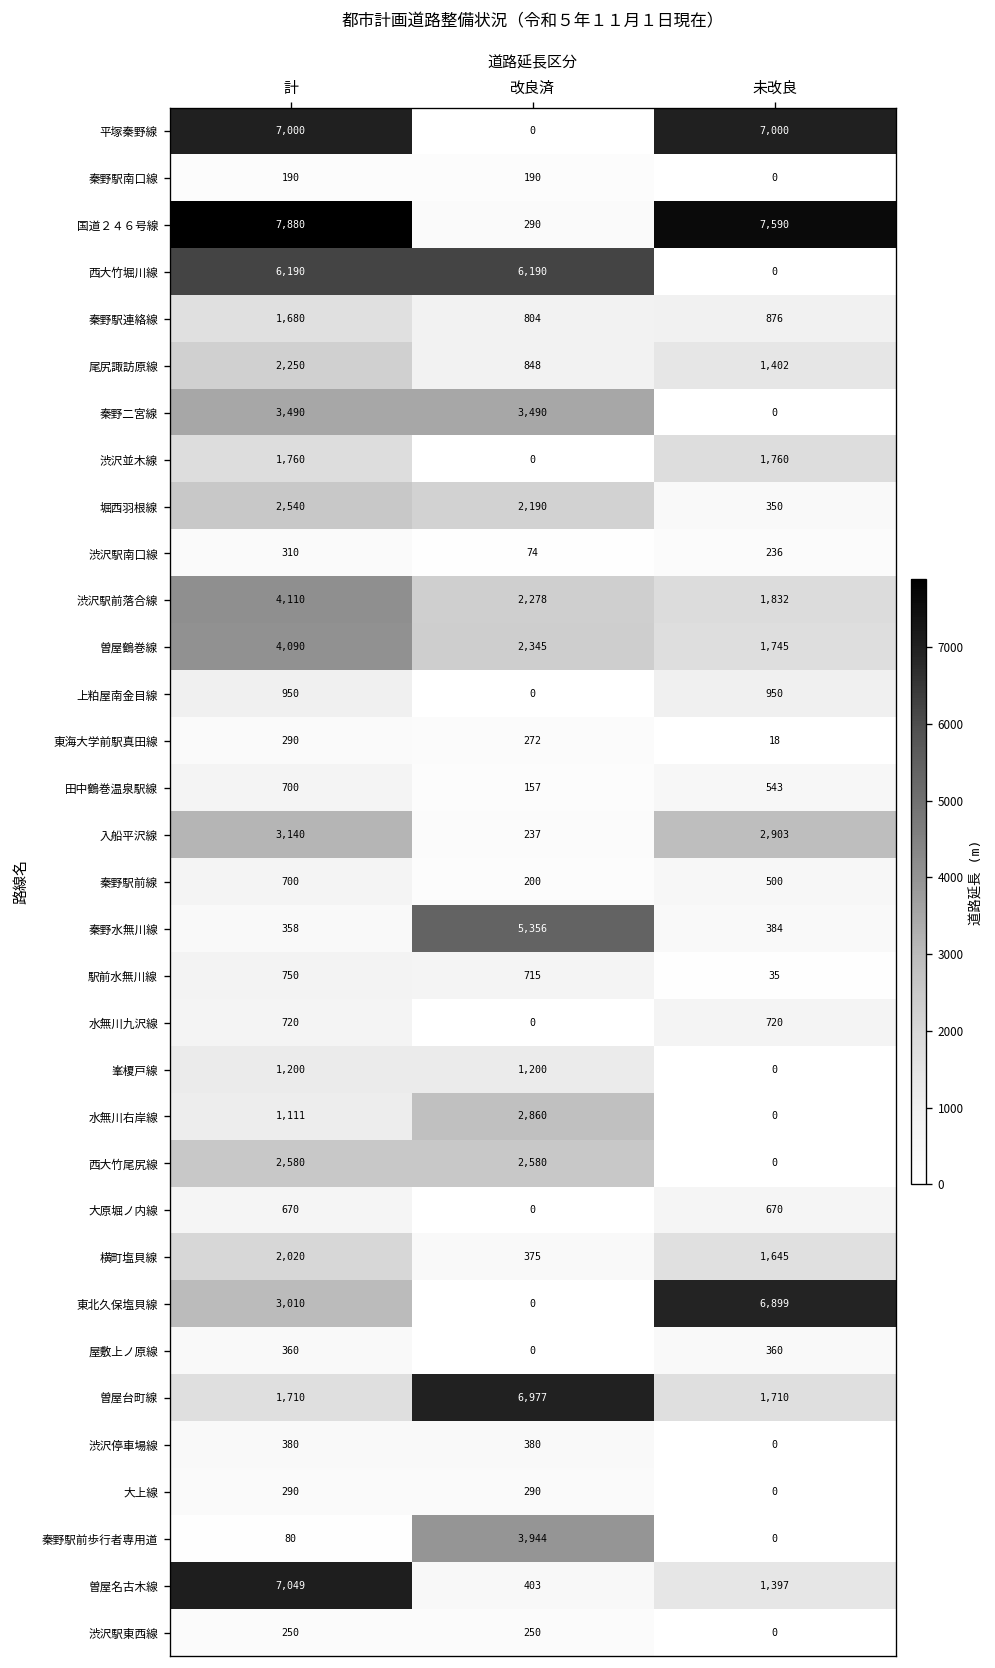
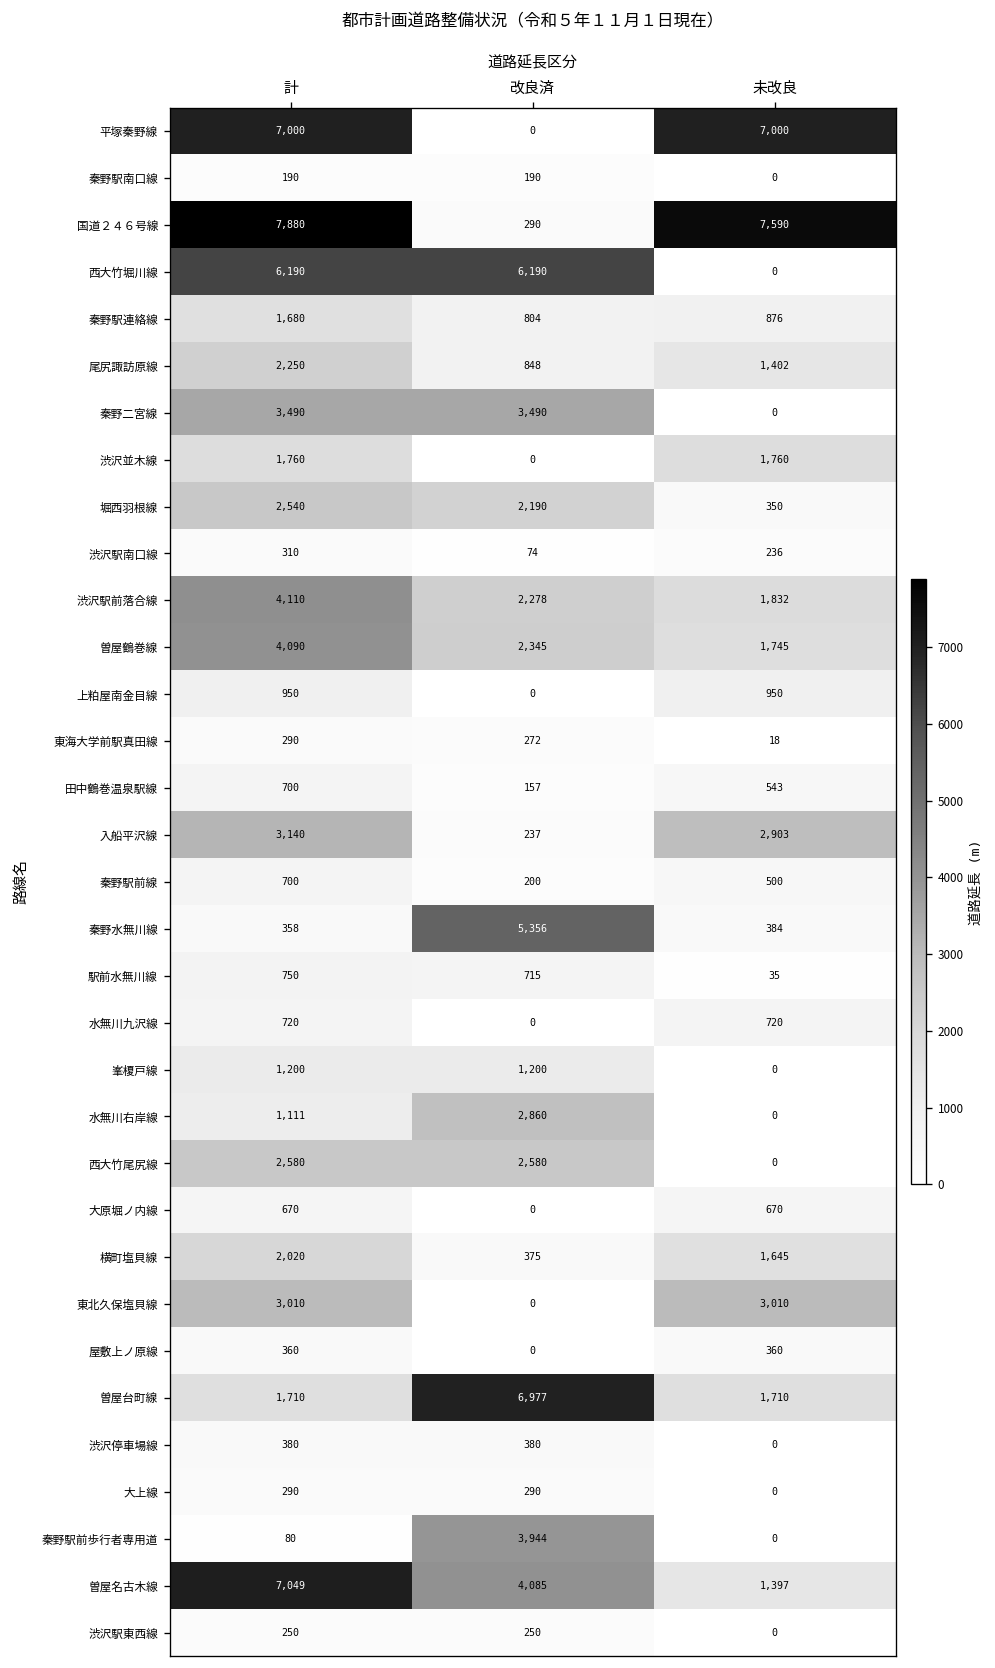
  {
    "平塚秦野線": {
      "計": "7,000",
      "改良済": "0",
      "未改良": "7,000"
    },
    "秦野駅南口線": {
      "計": "190",
      "改良済": "190",
      "未改良": "0"
    },
    "国道２４６号線": {
      "計": "7,880",
      "改良済": "290",
      "未改良": "7,590"
    },
    "西大竹堀川線": {
      "計": "6,190",
      "改良済": "6,190",
      "未改良": "0"
    },
    "秦野駅連絡線": {
      "計": "1,680",
      "改良済": "804",
      "未改良": "876"
    },
    "尾尻諏訪原線": {
      "計": "2,250",
      "改良済": "848",
      "未改良": "1,402"
    },
    "秦野二宮線": {
      "計": "3,490",
      "改良済": "3,490",
      "未改良": "0"
    },
    "渋沢並木線": {
      "計": "1,760",
      "改良済": "0",
      "未改良": "1,760"
    },
    "堀西羽根線": {
      "計": "2,540",
      "改良済": "2,190",
      "未改良": "350"
    },
    "渋沢駅南口線": {
      "計": "310",
      "改良済": "74",
      "未改良": "236"
    },
    "渋沢駅前落合線": {
      "計": "4,110",
      "改良済": "2,278",
      "未改良": "1,832"
    },
    "曽屋鶴巻線": {
      "計": "4,090",
      "改良済": "2,345",
      "未改良": "1,745"
    },
    "上粕屋南金目線": {
      "計": "950",
      "改良済": "0",
      "未改良": "950"
    },
    "東海大学前駅真田線": {
      "計": "290",
      "改良済": "272",
      "未改良": "18"
    },
    "田中鶴巻温泉駅線": {
      "計": "700",
      "改良済": "157",
      "未改良": "543"
    },
    "入船平沢線": {
      "計": "3,140",
      "改良済": "237",
      "未改良": "2,903"
    },
    "秦野駅前線": {
      "計": "700",
      "改良済": "200",
      "未改良": "500"
    },
    "秦野水無川線": {
      "計": "358",
      "改良済": "5,356",
      "未改良": "384"
    },
    "駅前水無川線": {
      "計": "750",
      "改良済": "715",
      "未改良": "35"
    },
    "水無川九沢線": {
      "計": "720",
      "改良済": "0",
      "未改良": "720"
    },
    "峯榎戸線": {
      "計": "1,200",
      "改良済": "1,200",
      "未改良": "0"
    },
    "水無川右岸線": {
      "計": "1,111",
      "改良済": "2,860",
      "未改良": "0"
    },
    "西大竹尾尻線": {
      "計": "2,580",
      "改良済": "2,580",
      "未改良": "0"
    },
    "大原堀ノ内線": {
      "計": "670",
      "改良済": "0",
      "未改良": "670"
    },
    "横町塩貝線": {
      "計": "2,020",
      "改良済": "375",
      "未改良": "1,645"
    },
    "東北久保塩貝線": {
      "計": "3,010",
      "改良済": "0",
-     "未改良": "6,899"
+     "未改良": "3,010"
    },
    "屋敷上ノ原線": {
      "計": "360",
      "改良済": "0",
      "未改良": "360"
    },
    "曽屋台町線": {
      "計": "1,710",
      "改良済": "6,977",
      "未改良": "1,710"
    },
    "渋沢停車場線": {
      "計": "380",
      "改良済": "380",
      "未改良": "0"
    },
    "大上線": {
      "計": "290",
      "改良済": "290",
      "未改良": "0"
    },
    "秦野駅前歩行者専用道": {
      "計": "80",
      "改良済": "3,944",
      "未改良": "0"
    },
    "曽屋名古木線": {
      "計": "7,049",
-     "改良済": "403",
+     "改良済": "4,085",
      "未改良": "1,397"
    },
    "渋沢駅東西線": {
      "計": "250",
      "改良済": "250",
      "未改良": "0"
    }
  }
